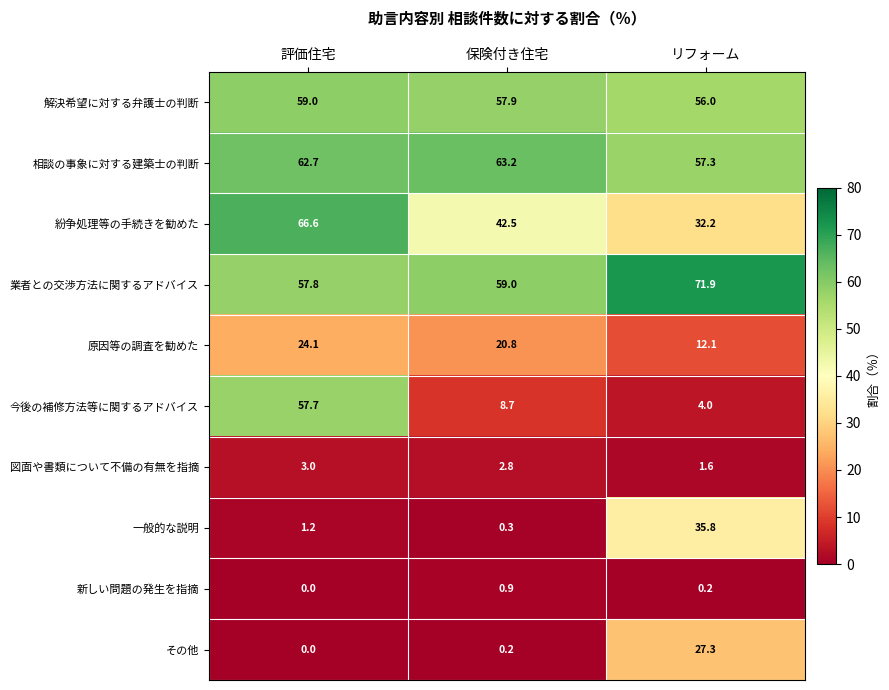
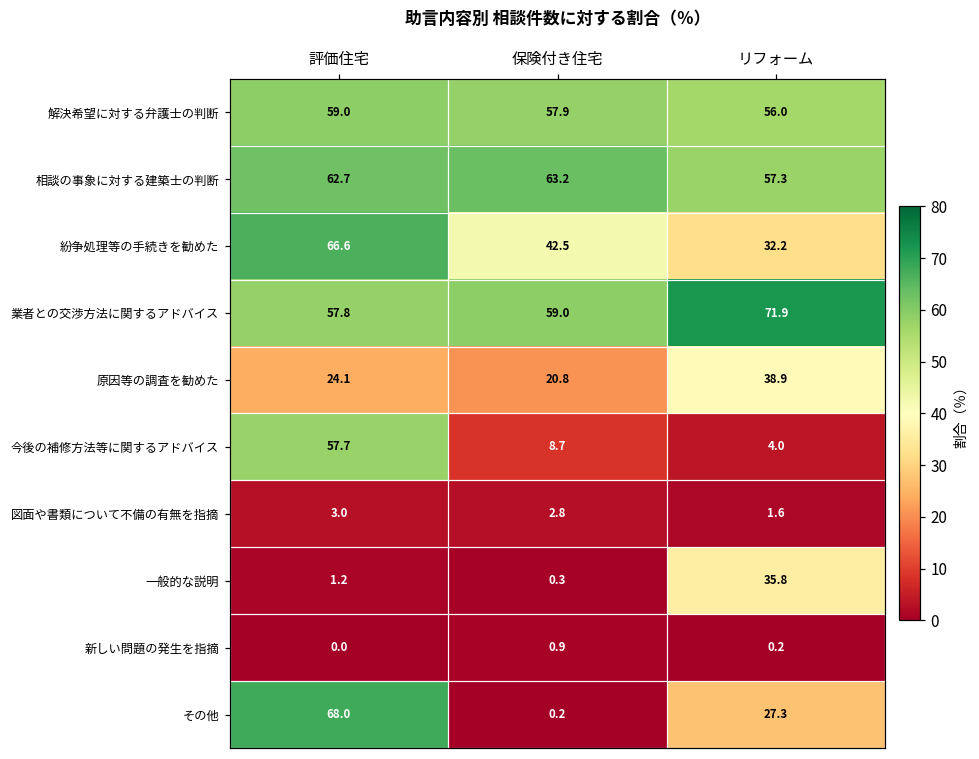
  {
    "解決希望に対する弁護士の判断": {
      "評価住宅": 59.0,
      "保険付き住宅": 57.9,
      "リフォーム": 56.0
    },
    "相談の事象に対する建築士の判断": {
      "評価住宅": 62.7,
      "保険付き住宅": 63.2,
      "リフォーム": 57.3
    },
    "紛争処理等の手続きを勧めた": {
      "評価住宅": 66.6,
      "保険付き住宅": 42.5,
      "リフォーム": 32.2
    },
    "業者との交渉方法に関するアドバイス": {
      "評価住宅": 57.8,
      "保険付き住宅": 59.0,
      "リフォーム": 71.9
    },
    "原因等の調査を勧めた": {
      "評価住宅": 24.1,
      "保険付き住宅": 20.8,
-     "リフォーム": 12.1
+     "リフォーム": 38.9
    },
    "今後の補修方法等に関するアドバイス": {
      "評価住宅": 57.7,
      "保険付き住宅": 8.7,
      "リフォーム": 4.0
    },
    "図面や書類について不備の有無を指摘": {
      "評価住宅": 3.0,
      "保険付き住宅": 2.8,
      "リフォーム": 1.6
    },
    "一般的な説明": {
      "評価住宅": 1.2,
      "保険付き住宅": 0.3,
      "リフォーム": 35.8
    },
    "新しい問題の発生を指摘": {
      "評価住宅": 0.0,
      "保険付き住宅": 0.9,
      "リフォーム": 0.2
    },
    "その他": {
-     "評価住宅": 0.0,
+     "評価住宅": 68.0,
      "保険付き住宅": 0.2,
      "リフォーム": 27.3
    }
  }
